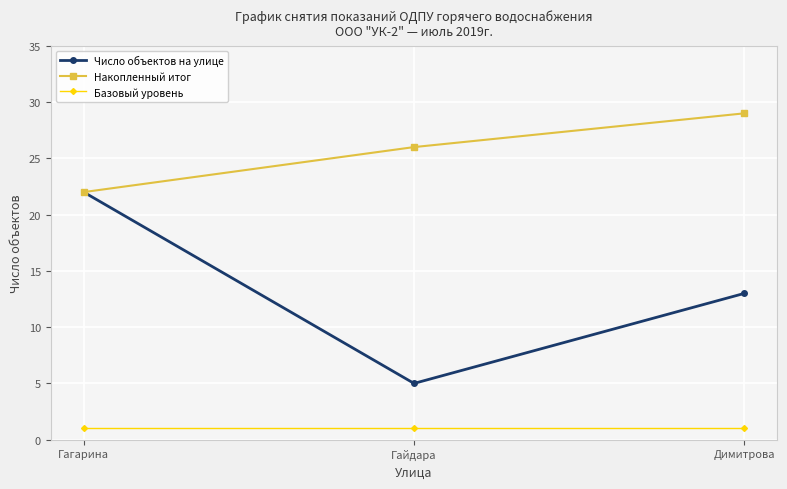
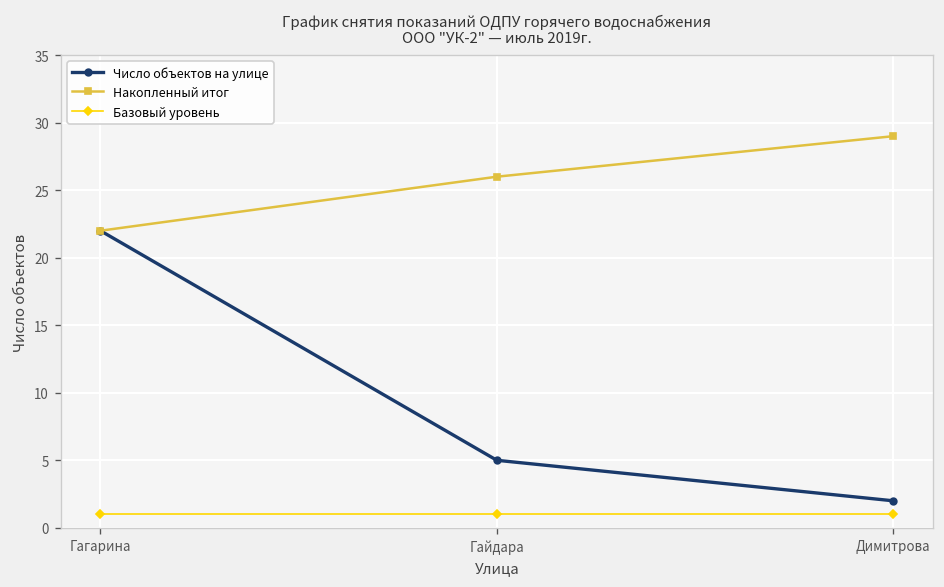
  {
    "Число объектов на улице": {
      "Гайдара": 5,
-     "Димитрова": 13
+     "Димитрова": 2
    },
    "Накопленный итог": {
      "Гайдара": 26,
      "Димитрова": 29
    },
    "Базовый уровень": {
      "Гагарина": 1,
      "Гайдара": 1,
      "Димитрова": 1
    }
  }
